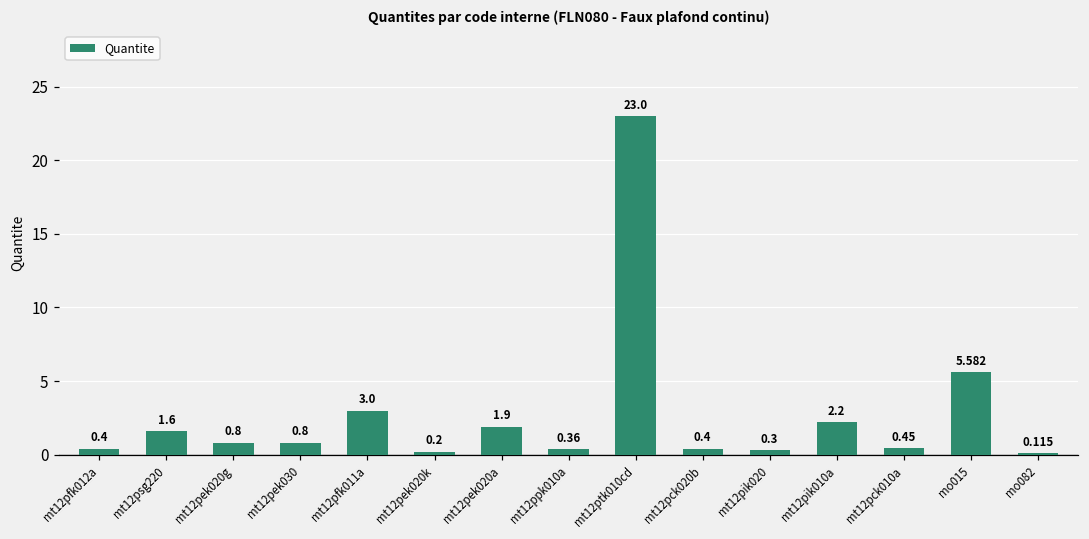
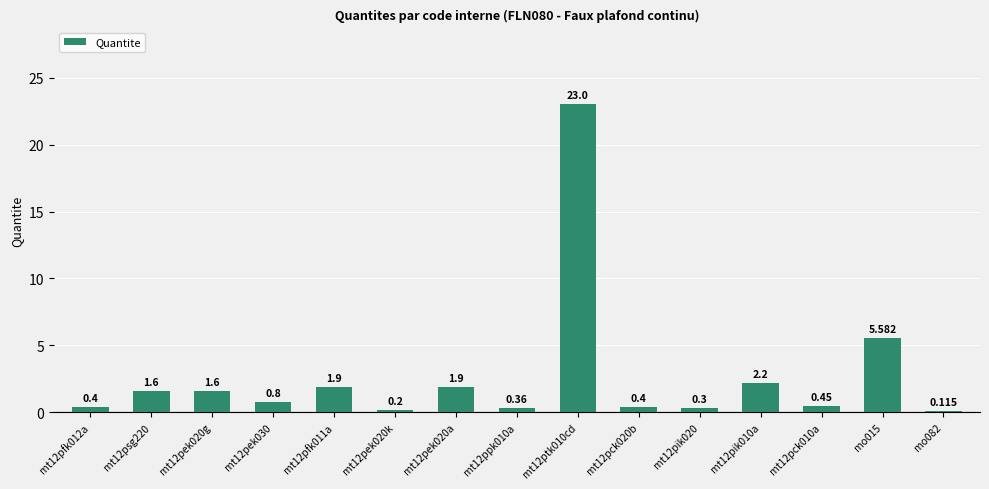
  {
    "mt12pfk012a": 0.4,
    "mt12psg220": 1.6,
-   "mt12pek020g": 0.8,
+   "mt12pek020g": 1.6,
    "mt12pek030": 0.8,
-   "mt12pfk011a": 3.0,
+   "mt12pfk011a": 1.9,
    "mt12pek020k": 0.2,
    "mt12pek020a": 1.9,
    "mt12ppk010a": 0.36,
    "mt12ptk010cd": 23.0,
    "mt12pck020b": 0.4,
    "mt12pik020": 0.3,
    "mt12pik010a": 2.2,
    "mt12pck010a": 0.45,
    "mo015": 5.582,
    "mo082": 0.115
  }
